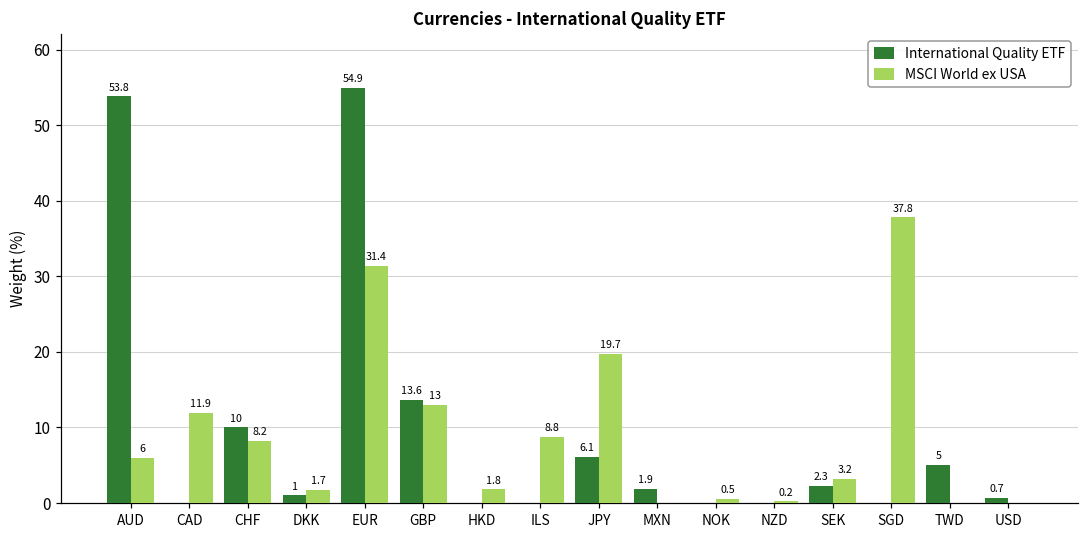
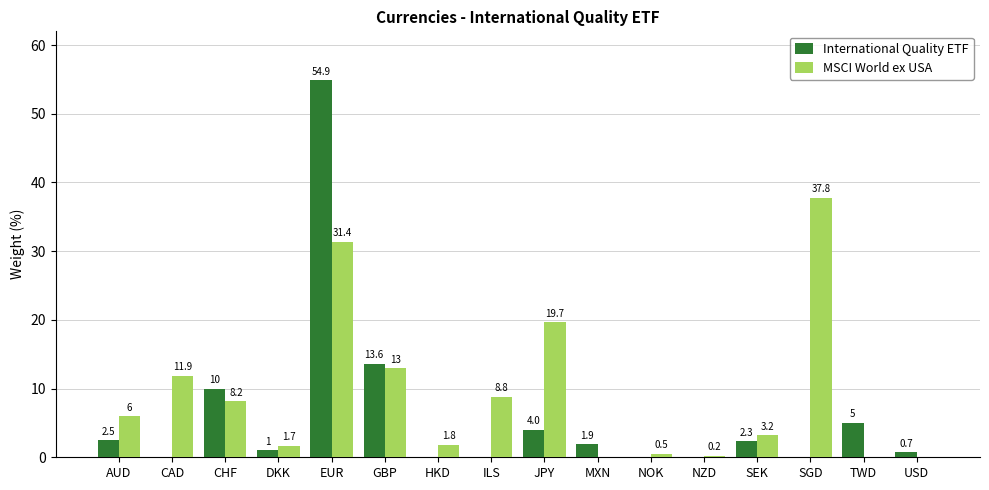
  {
    "International Quality ETF": {
-     "AUD": 53.8,
+     "AUD": 2.5,
      "CHF": 10,
      "DKK": 1,
      "EUR": 54.9,
      "GBP": 13.6,
-     "JPY": 6.1,
+     "JPY": 4.0,
      "MXN": 1.9,
      "SEK": 2.3,
      "TWD": 5,
      "USD": 0.7
    },
    "MSCI World ex USA": {
      "AUD": 6,
      "CAD": 11.9,
      "CHF": 8.2,
      "DKK": 1.7,
      "EUR": 31.4,
      "GBP": 13,
      "HKD": 1.8,
      "ILS": 8.8,
      "JPY": 19.7,
      "NOK": 0.5,
      "NZD": 0.2,
      "SEK": 3.2,
      "SGD": 37.8
    }
  }
